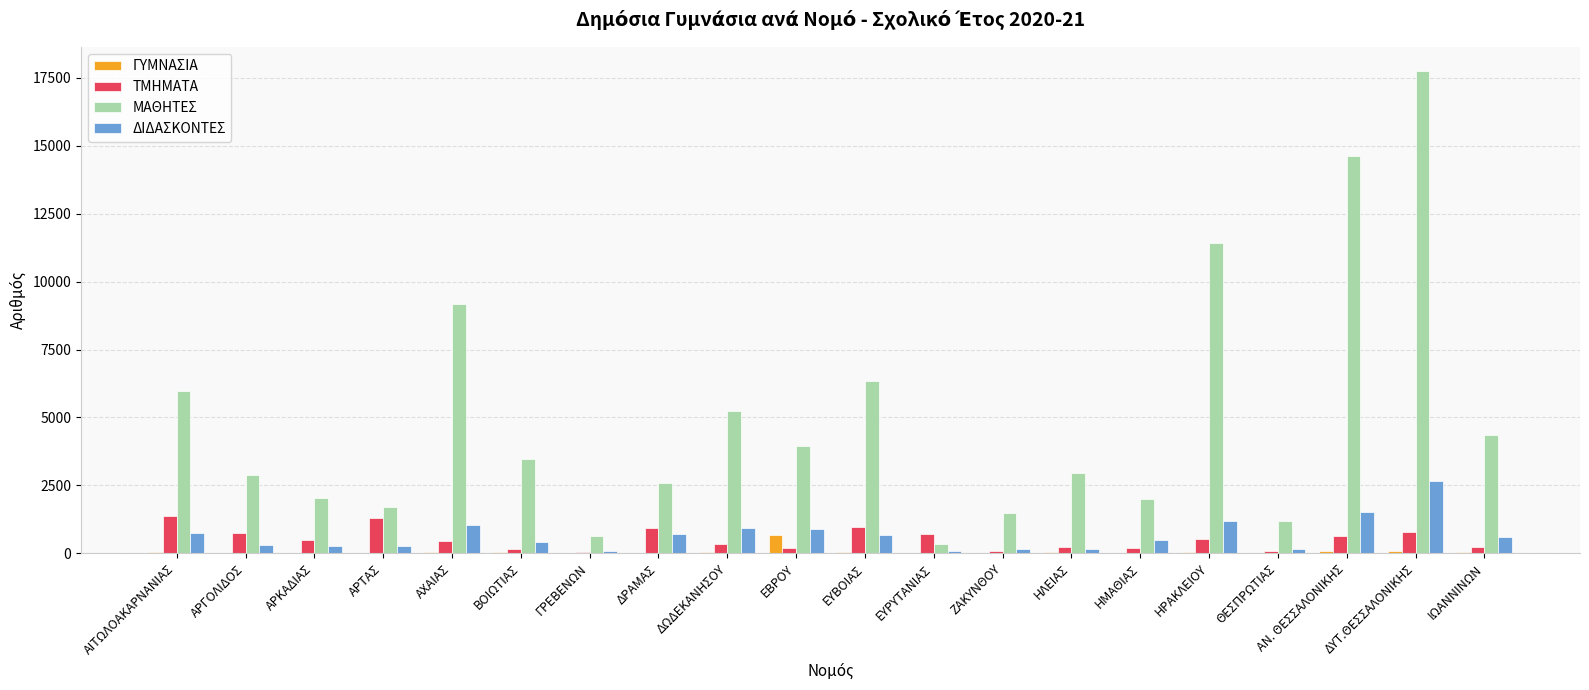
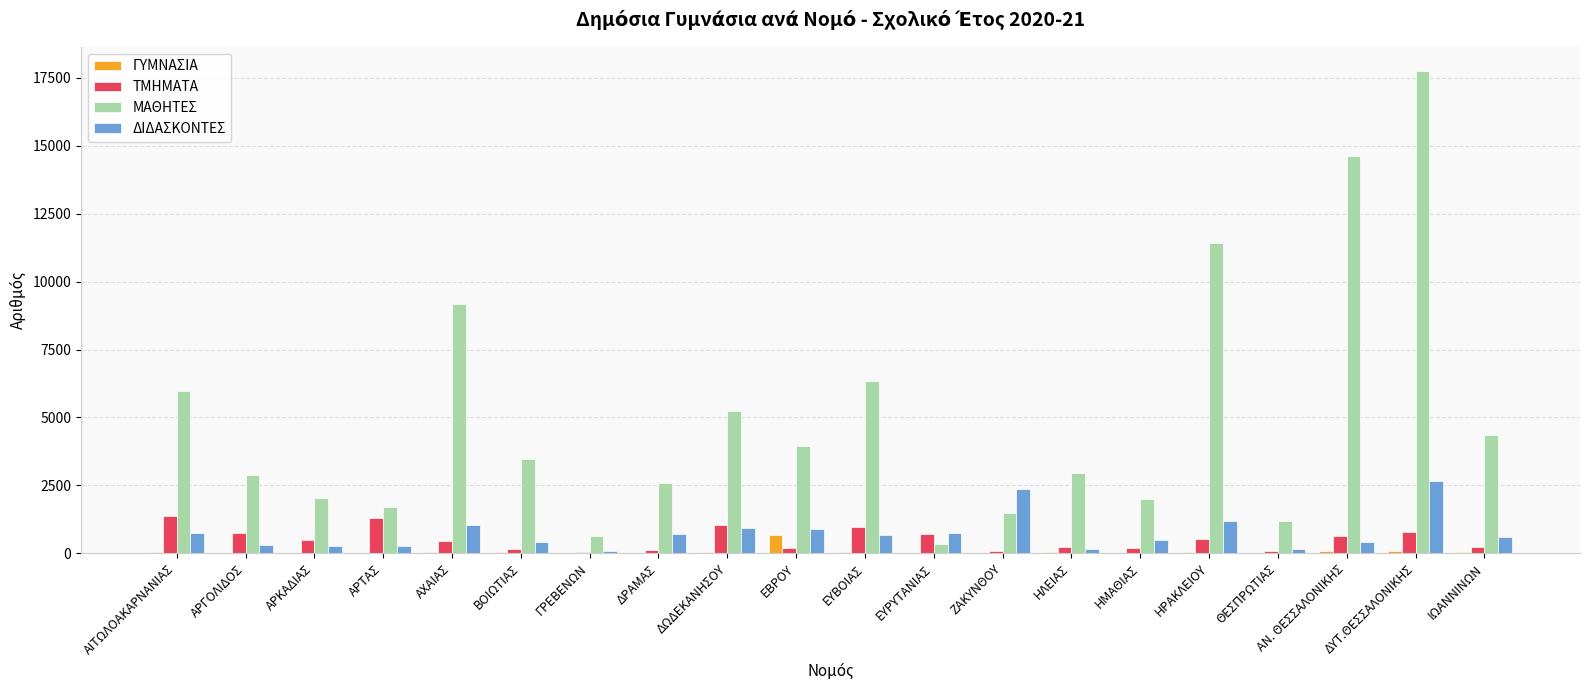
  {
    "ΓΥΜΝΑΣΙΑ": {
      "ΕΒΡΟΥ": 700
    },
    "ΤΜΗΜΑΤΑ": {
      "ΑΙΤΩΛΟΑΚΑΡΝΑΝΙΑΣ": 1400,
      "ΑΡΓΟΛΙΔΟΣ": 800,
      "ΑΡΚΑΔΙΑΣ": 500,
      "ΑΡΤΑΣ": 1300,
      "ΑΧΑΙΑΣ": 400,
      "ΒΟΙΩΤΙΑΣ": 200,
-     "ΔΡΑΜΑΣ": 900,
-     "ΔΩΔΕΚΑΝΗΣΟΥ": 300,
+     "ΔΡΑΜΑΣ": 100,
+     "ΔΩΔΕΚΑΝΗΣΟΥ": 1000,
      "ΕΒΡΟΥ": 200,
      "ΕΥΒΟΙΑΣ": 1000,
      "ΕΥΡΥΤΑΝΙΑΣ": 700,
      "ΗΛΕΙΑΣ": 200,
      "ΗΜΑΘΙΑΣ": 200,
      "ΗΡΑΚΛΕΙΟΥ": 500,
      "ΑΝ. ΘΕΣΣΑΛΟΝΙΚΗΣ": 700,
      "ΔΥΤ.ΘΕΣΣΑΛΟΝΙΚΗΣ": 800,
      "ΙΩΑΝΝΙΝΩΝ": 200
    },
    "ΜΑΘΗΤΕΣ": {
      "ΑΙΤΩΛΟΑΚΑΡΝΑΝΙΑΣ": 6000,
      "ΑΡΓΟΛΙΔΟΣ": 2900,
      "ΑΡΚΑΔΙΑΣ": 2000,
      "ΑΡΤΑΣ": 1700,
      "ΑΧΑΙΑΣ": 9200,
      "ΒΟΙΩΤΙΑΣ": 3500,
      "ΓΡΕΒΕΝΩΝ": 600,
      "ΔΡΑΜΑΣ": 2600,
      "ΔΩΔΕΚΑΝΗΣΟΥ": 5200,
      "ΕΒΡΟΥ": 3900,
      "ΕΥΒΟΙΑΣ": 6300,
      "ΕΥΡΥΤΑΝΙΑΣ": 300,
      "ΖΑΚΥΝΘΟΥ": 1500,
      "ΗΛΕΙΑΣ": 3000,
      "ΗΜΑΘΙΑΣ": 2000,
      "ΗΡΑΚΛΕΙΟΥ": 11400,
      "ΘΕΣΠΡΩΤΙΑΣ": 1200,
      "ΑΝ. ΘΕΣΣΑΛΟΝΙΚΗΣ": 14600,
      "ΔΥΤ.ΘΕΣΣΑΛΟΝΙΚΗΣ": 17800,
      "ΙΩΑΝΝΙΝΩΝ": 4400
    },
    "ΔΙΔΑΣΚΟΝΤΕΣ": {
      "ΑΙΤΩΛΟΑΚΑΡΝΑΝΙΑΣ": 700,
      "ΑΡΓΟΛΙΔΟΣ": 300,
      "ΑΡΚΑΔΙΑΣ": 300,
      "ΑΡΤΑΣ": 300,
      "ΑΧΑΙΑΣ": 1000,
      "ΒΟΙΩΤΙΑΣ": 400,
      "ΔΡΑΜΑΣ": 700,
      "ΔΩΔΕΚΑΝΗΣΟΥ": 900,
      "ΕΒΡΟΥ": 900,
      "ΕΥΒΟΙΑΣ": 700,
-     "ΕΥΡΥΤΑΝΙΑΣ": 100,
-     "ΖΑΚΥΝΘΟΥ": 200,
+     "ΕΥΡΥΤΑΝΙΑΣ": 700,
+     "ΖΑΚΥΝΘΟΥ": 2400,
      "ΗΛΕΙΑΣ": 200,
      "ΗΜΑΘΙΑΣ": 500,
      "ΗΡΑΚΛΕΙΟΥ": 1200,
      "ΘΕΣΠΡΩΤΙΑΣ": 200,
-     "ΑΝ. ΘΕΣΣΑΛΟΝΙΚΗΣ": 1500,
+     "ΑΝ. ΘΕΣΣΑΛΟΝΙΚΗΣ": 400,
      "ΔΥΤ.ΘΕΣΣΑΛΟΝΙΚΗΣ": 2600,
      "ΙΩΑΝΝΙΝΩΝ": 600
    }
  }
